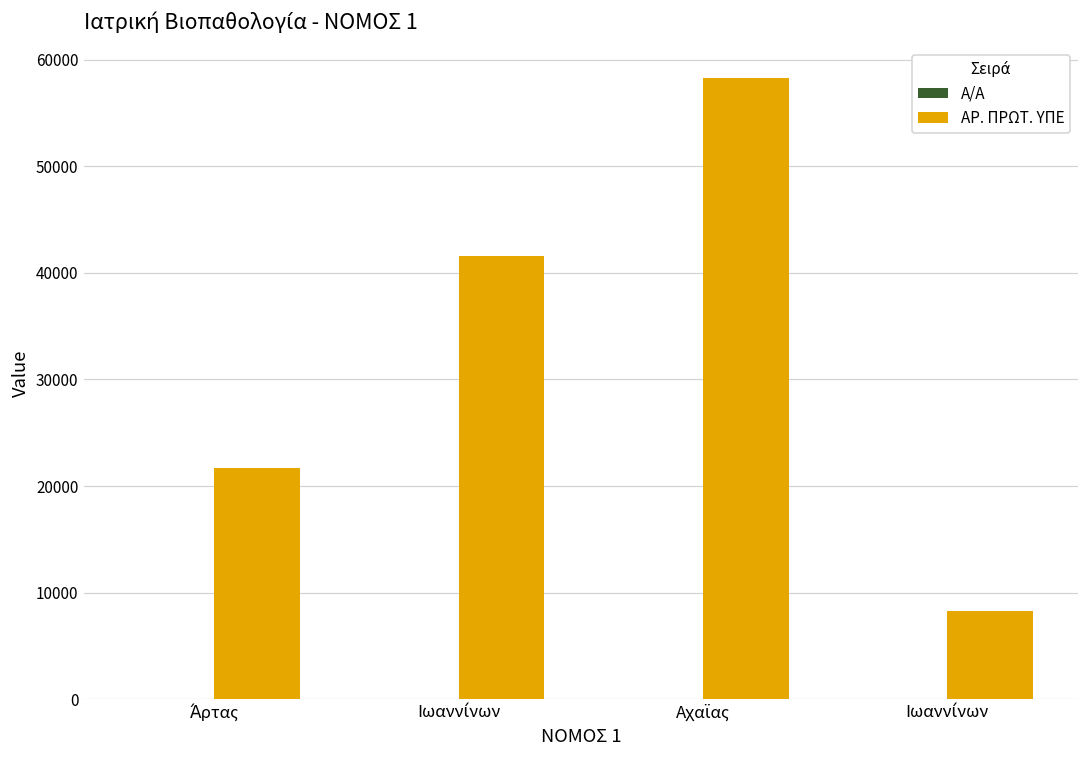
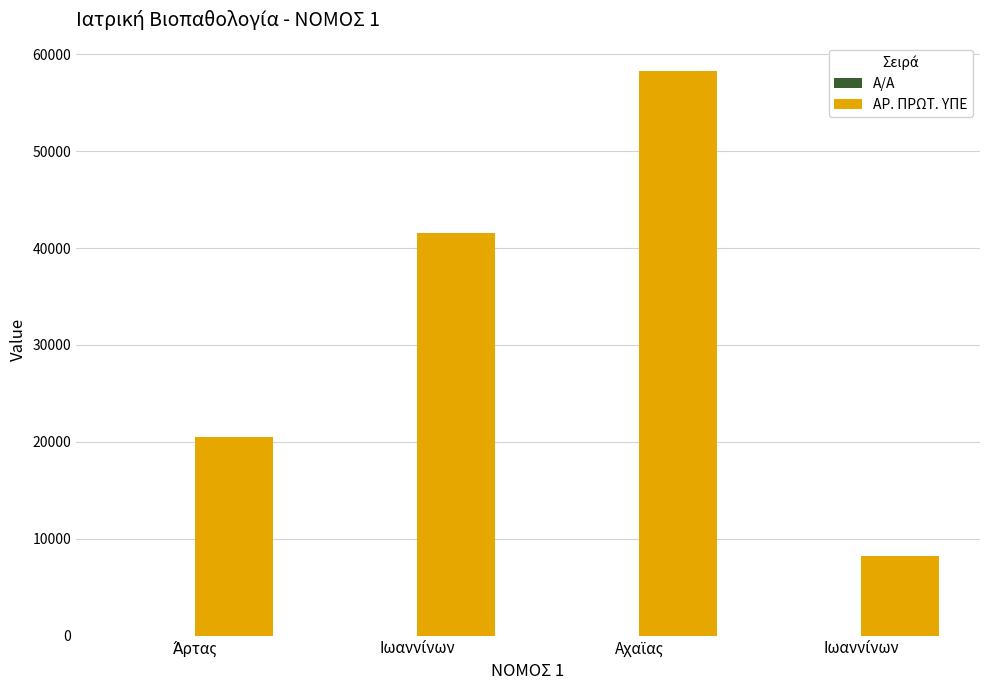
  {
    "ΑΡ. ΠΡΩΤ. ΥΠΕ": {
-     "Άρτας": 22000,
+     "Άρτας": 20000,
      "Αχαϊας": 58000
    }
  }
